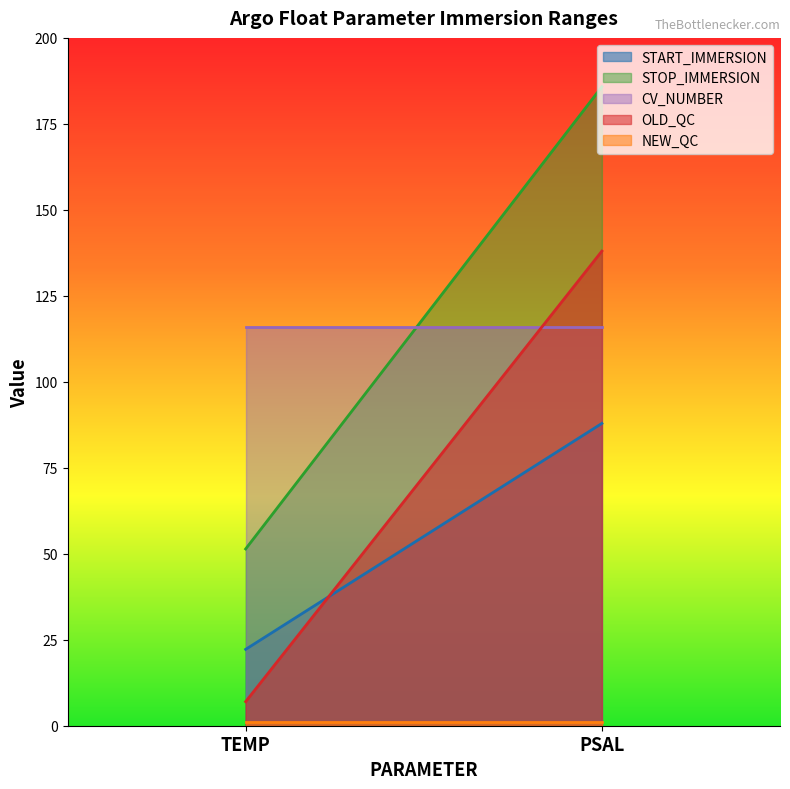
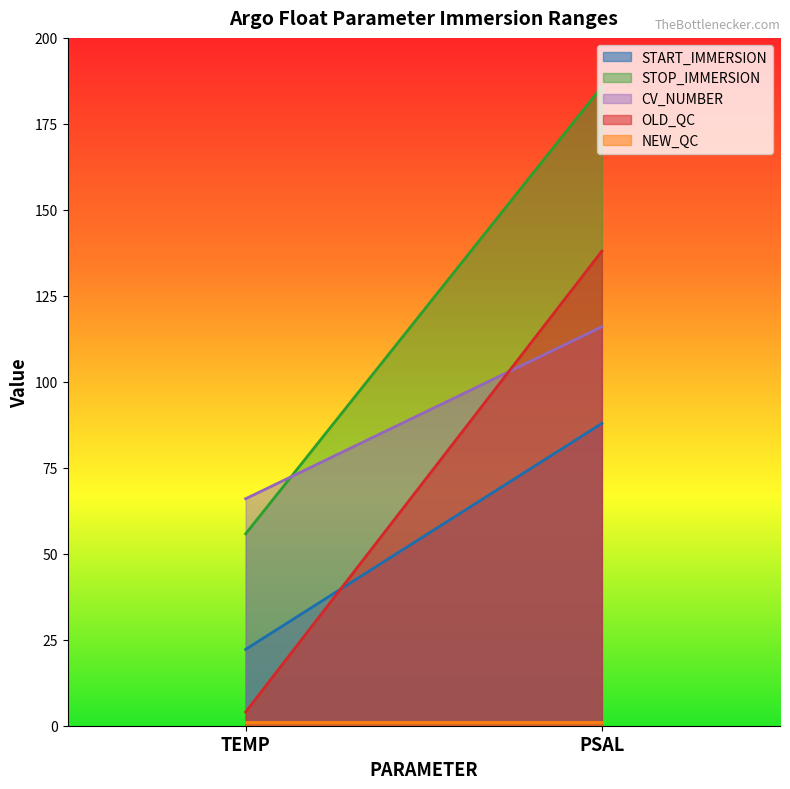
  {
    "START_IMMERSION": {
      "TEMP": 22,
      "PSAL": 88
    },
    "STOP_IMMERSION": {
-     "TEMP": 51
+     "TEMP": 56
    },
    "CV_NUMBER": {
-     "TEMP": 116,
+     "TEMP": 66,
      "PSAL": 116
    },
    "OLD_QC": {
-     "TEMP": 7,
+     "TEMP": 4,
      "PSAL": 138
    },
    "NEW_QC": {
      "TEMP": 1,
      "PSAL": 1
    }
  }
